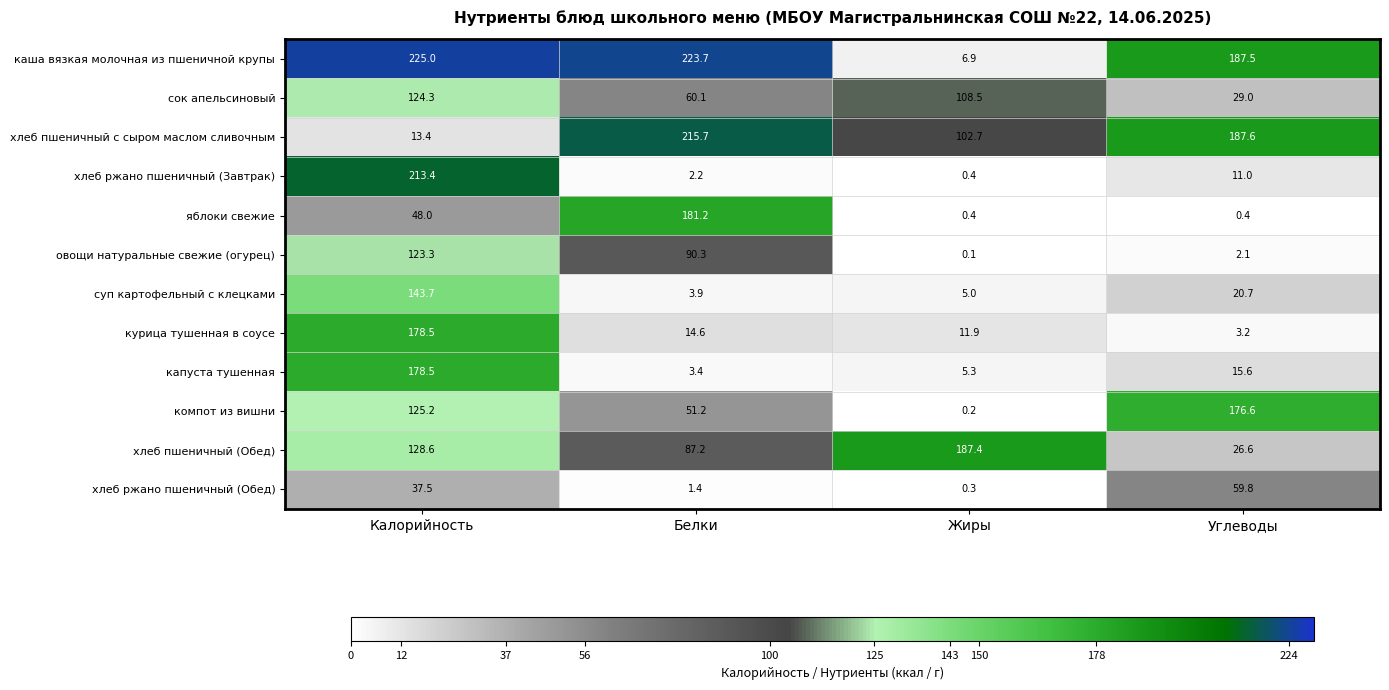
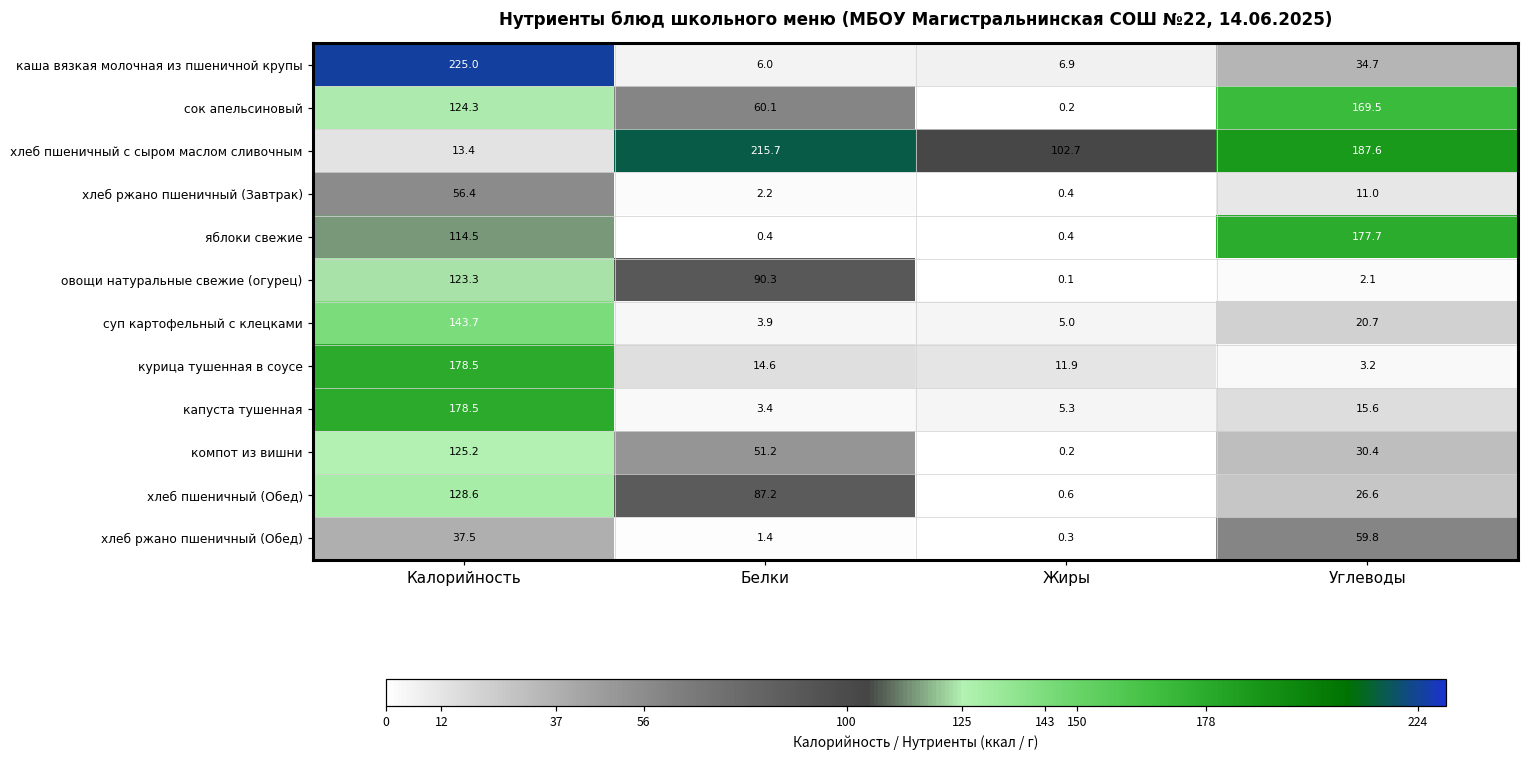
  {
    "каша вязкая молочная из пшеничной крупы": {
      "Калорийность": 225.0,
-     "Белки": 223.7,
+     "Белки": 6.0,
      "Жиры": 6.9,
-     "Углеводы": 187.5
+     "Углеводы": 34.7
    },
    "сок апельсиновый": {
      "Калорийность": 124.3,
      "Белки": 60.1,
-     "Жиры": 108.5,
-     "Углеводы": 29.0
+     "Жиры": 0.2,
+     "Углеводы": 169.5
    },
    "хлеб пшеничный с сыром маслом сливочным": {
      "Калорийность": 13.4,
      "Белки": 215.7,
      "Жиры": 102.7,
      "Углеводы": 187.6
    },
    "хлеб ржано пшеничный (Завтрак)": {
-     "Калорийность": 213.4,
+     "Калорийность": 56.4,
      "Белки": 2.2,
      "Жиры": 0.4,
      "Углеводы": 11.0
    },
    "яблоки свежие": {
-     "Калорийность": 48.0,
-     "Белки": 181.2,
+     "Калорийность": 114.5,
+     "Белки": 0.4,
      "Жиры": 0.4,
-     "Углеводы": 0.4
+     "Углеводы": 177.7
    },
    "овощи натуральные свежие (огурец)": {
      "Калорийность": 123.3,
      "Белки": 90.3,
      "Жиры": 0.1,
      "Углеводы": 2.1
    },
    "суп картофельный с клецками": {
      "Калорийность": 143.7,
      "Белки": 3.9,
      "Жиры": 5.0,
      "Углеводы": 20.7
    },
    "курица тушенная в соусе": {
      "Калорийность": 178.5,
      "Белки": 14.6,
      "Жиры": 11.9,
      "Углеводы": 3.2
    },
    "капуста тушенная": {
      "Калорийность": 178.5,
      "Белки": 3.4,
      "Жиры": 5.3,
      "Углеводы": 15.6
    },
    "компот из вишни": {
      "Калорийность": 125.2,
      "Белки": 51.2,
      "Жиры": 0.2,
-     "Углеводы": 176.6
+     "Углеводы": 30.4
    },
    "хлеб пшеничный (Обед)": {
      "Калорийность": 128.6,
      "Белки": 87.2,
-     "Жиры": 187.4,
+     "Жиры": 0.6,
      "Углеводы": 26.6
    },
    "хлеб ржано пшеничный (Обед)": {
      "Калорийность": 37.5,
      "Белки": 1.4,
      "Жиры": 0.3,
      "Углеводы": 59.8
    }
  }
